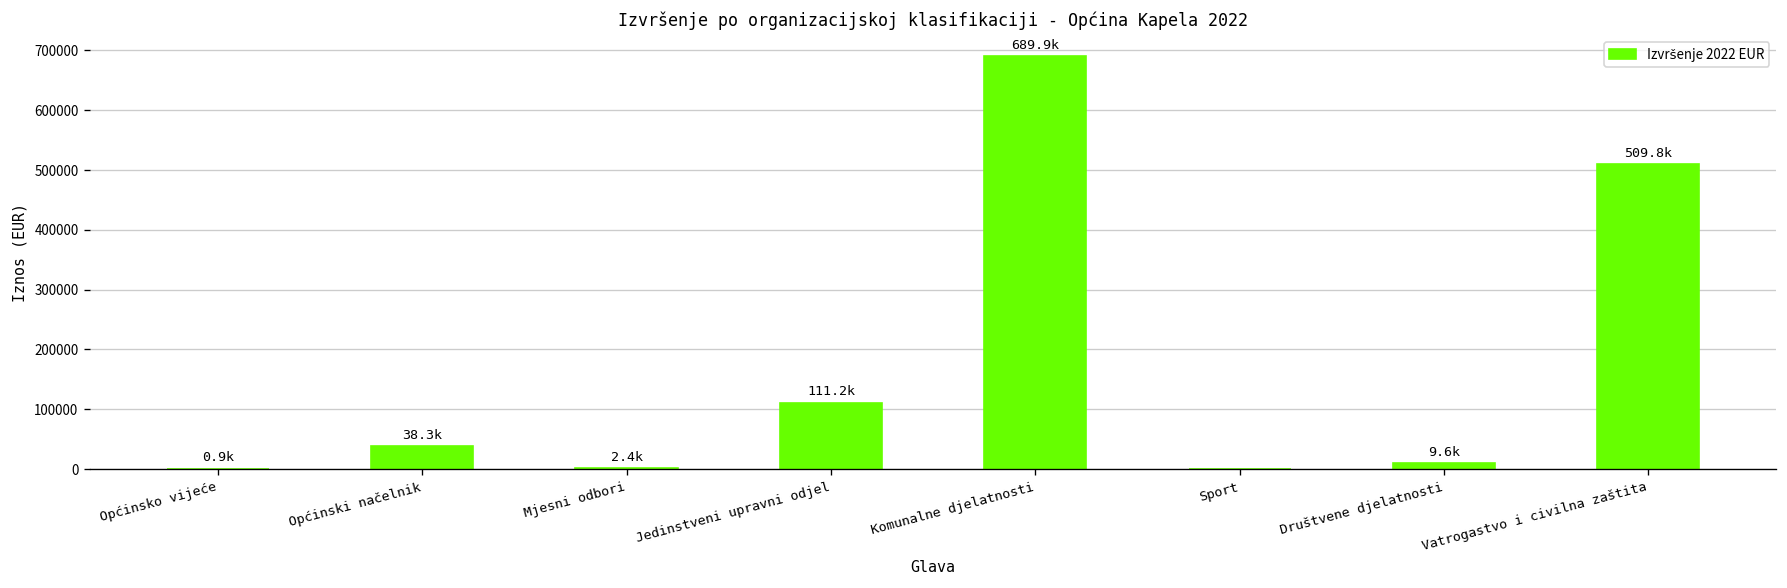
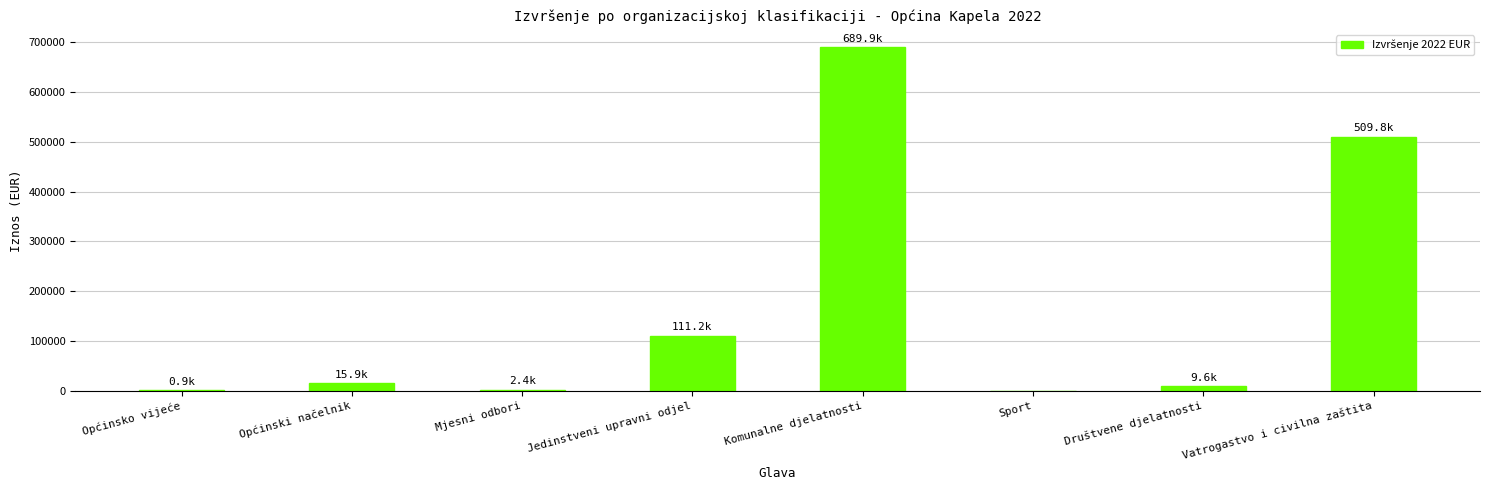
  {
    "Općinsko vijeće": "0.9k",
-   "Općinski načelnik": "38.3k",
+   "Općinski načelnik": "15.9k",
    "Mjesni odbori": "2.4k",
    "Jedinstveni upravni odjel": "111.2k",
    "Komunalne djelatnosti": "689.9k",
    "Društvene djelatnosti": "9.6k",
    "Vatrogastvo i civilna zaštita": "509.8k"
  }
